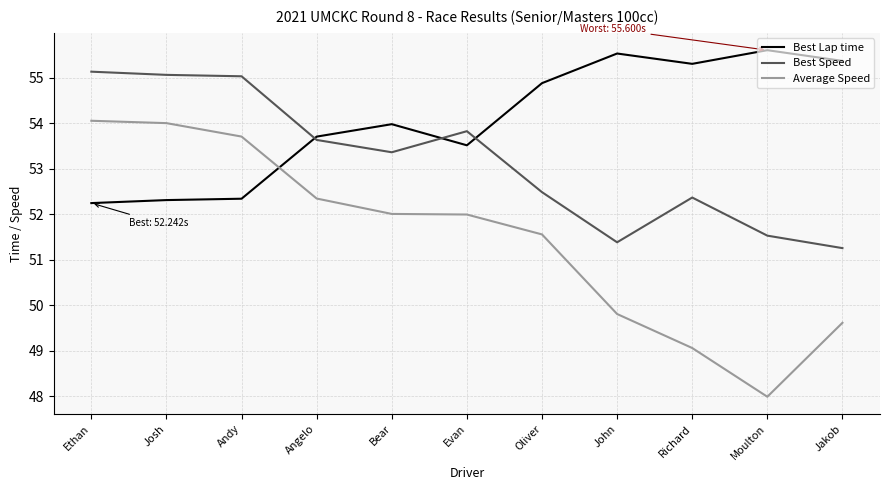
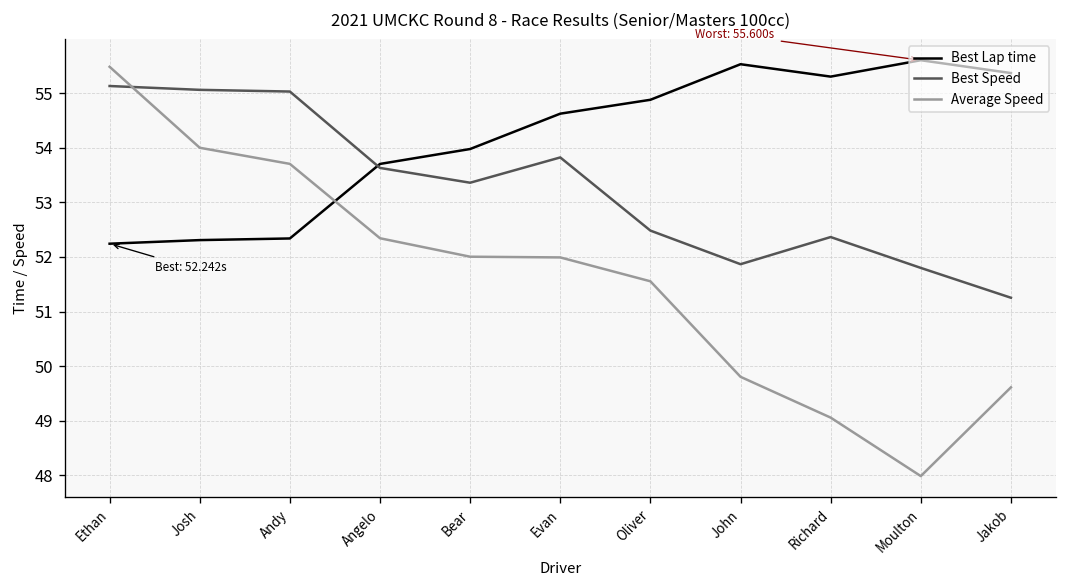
  {
    "Best Lap time": {
      "Andy": 52.3,
      "Angelo": 53.7,
      "Bear": 54.0,
-     "Evan": 53.5,
+     "Evan": 54.6,
      "Oliver": 54.9,
      "Richard": 55.3
    },
    "Best Speed": {
      "Ethan": 55.1,
      "Josh": 55.1,
      "Andy": 55.0,
      "Angelo": 53.6,
      "Bear": 53.4,
      "Evan": 53.8,
      "Oliver": 52.5,
-     "John": 51.4,
+     "John": 51.9,
      "Richard": 52.4,
-     "Moulton": 51.5,
+     "Moulton": 51.8,
      "Jakob": 51.3
    },
    "Average Speed": {
-     "Ethan": 54.1,
+     "Ethan": 55.5,
      "Josh": 54.0,
      "Andy": 53.7,
      "Angelo": 52.3,
      "Bear": 52.0,
      "Evan": 52.0,
      "Oliver": 51.6,
      "John": 49.8,
      "Richard": 49.1,
      "Moulton": 48.0,
      "Jakob": 49.6
    }
  }
